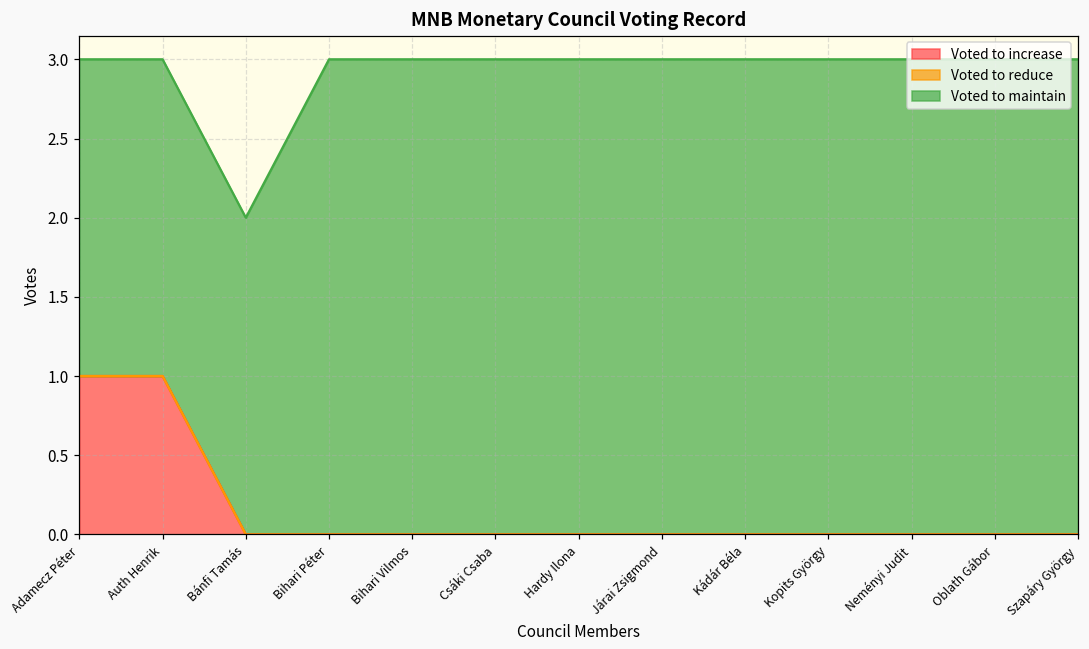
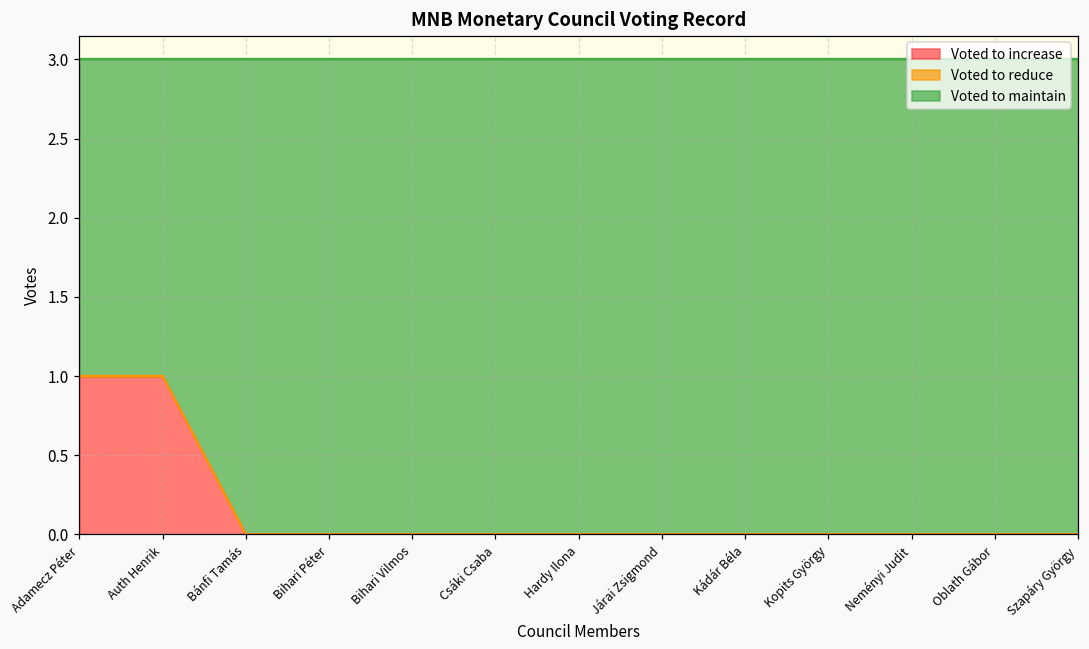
  {
    "Voted to reduce": {
      "Adamecz Péter": 1,
      "Auth Henrik": 1,
      "Bánfi Tamás": 0,
      "Bihari Péter": 0,
      "Bihari Vilmos": 0,
      "Csáki Csaba": 0,
      "Hardy Ilona": 0,
      "Járai Zsigmond": 0,
      "Kádár Béla": 0,
      "Kopits György": 0,
      "Neményi Judit": 0,
      "Oblath Gábor": 0,
      "Szapáry György": 0
    },
    "Voted to maintain": {
      "Adamecz Péter": 3,
      "Auth Henrik": 3,
-     "Bánfi Tamás": 2,
+     "Bánfi Tamás": 3,
      "Bihari Péter": 3,
      "Bihari Vilmos": 3,
      "Csáki Csaba": 3,
      "Hardy Ilona": 3,
      "Járai Zsigmond": 3,
      "Kádár Béla": 3,
      "Kopits György": 3,
      "Szapáry György": 3
    }
  }
